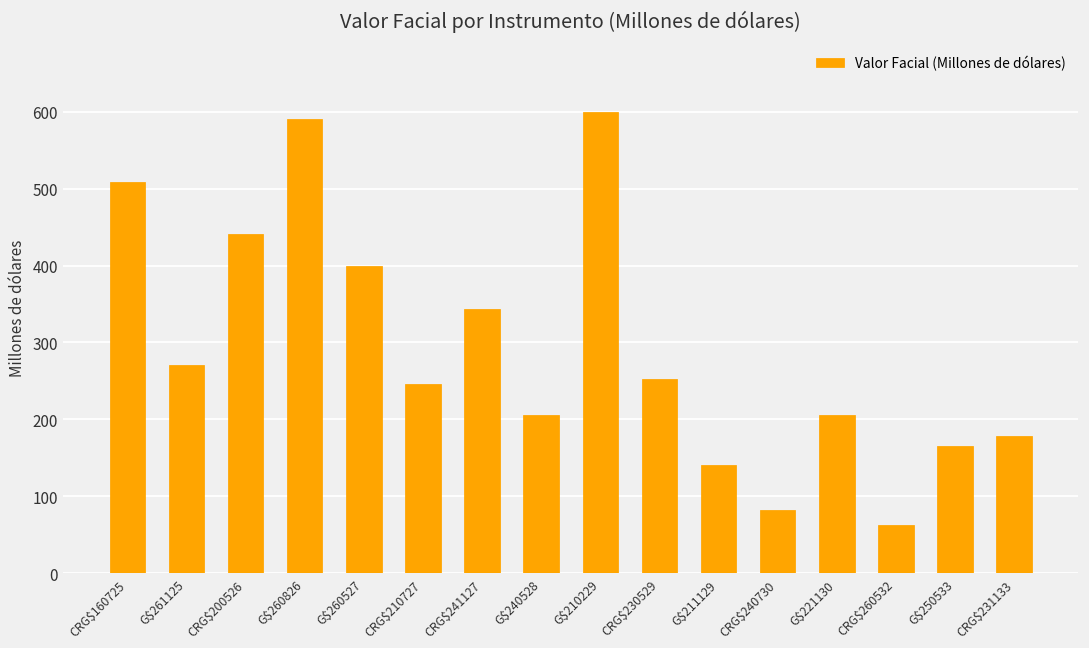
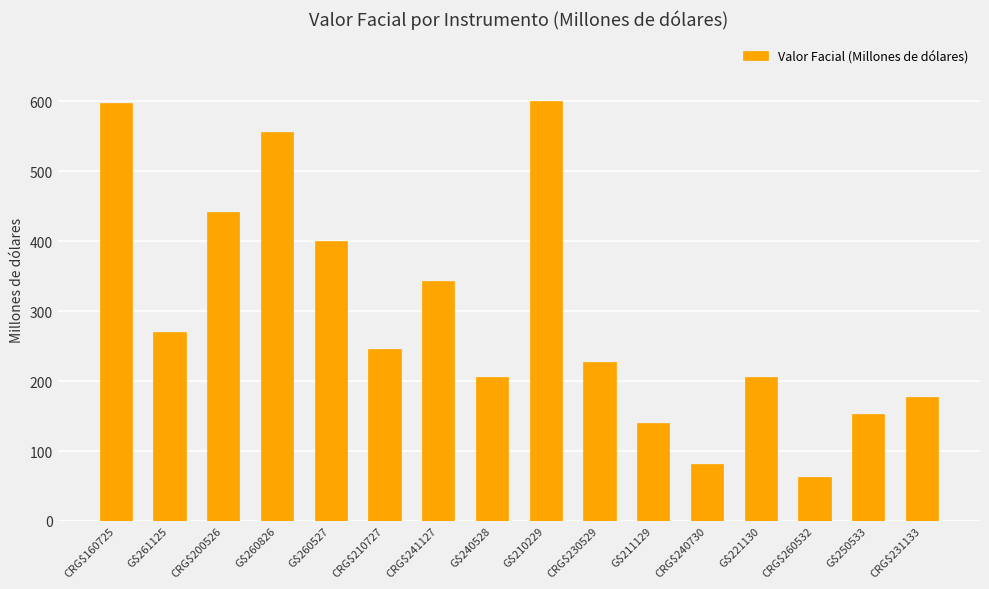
  {
-   "CRG$160725": 510,
+   "CRG$160725": 600,
    "G$261125": 270,
    "CRG$200526": 440,
-   "G$260826": 590,
+   "G$260826": 560,
    "G$260527": 400,
    "CRG$210727": 250,
    "CRG$241127": 340,
    "G$240528": 210,
    "G$210229": 600,
-   "CRG$230529": 250,
+   "CRG$230529": 230,
    "G$211129": 140,
    "CRG$240730": 80,
    "G$221130": 210,
    "CRG$260532": 60,
-   "G$250533": 170,
+   "G$250533": 150,
    "CRG$231133": 180
  }
